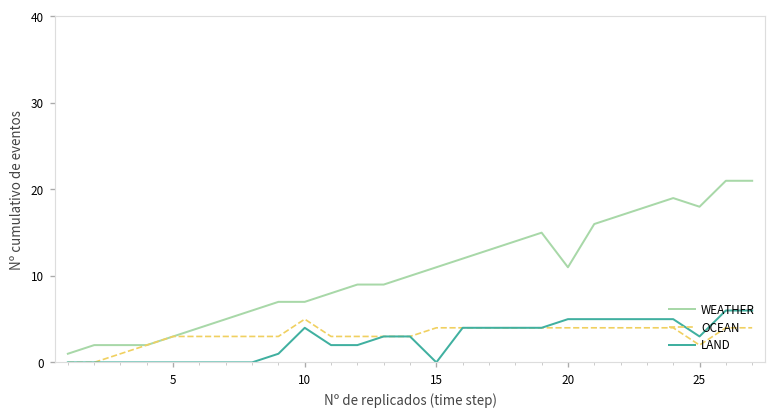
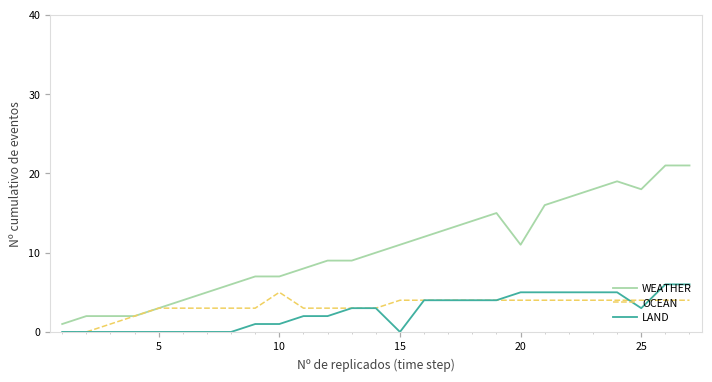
  {
    "WEATHER": {
      "10": 7,
      "15": 11,
      "20": 11,
      "25": 18
    },
    "OCEAN": {
      "10": 5,
      "15": 4,
      "20": 4,
-     "25": 2
+     "25": 4
    },
    "LAND": {
      "5": 0,
-     "10": 4,
+     "10": 1,
      "15": 0,
      "20": 5,
      "25": 3
    }
  }
